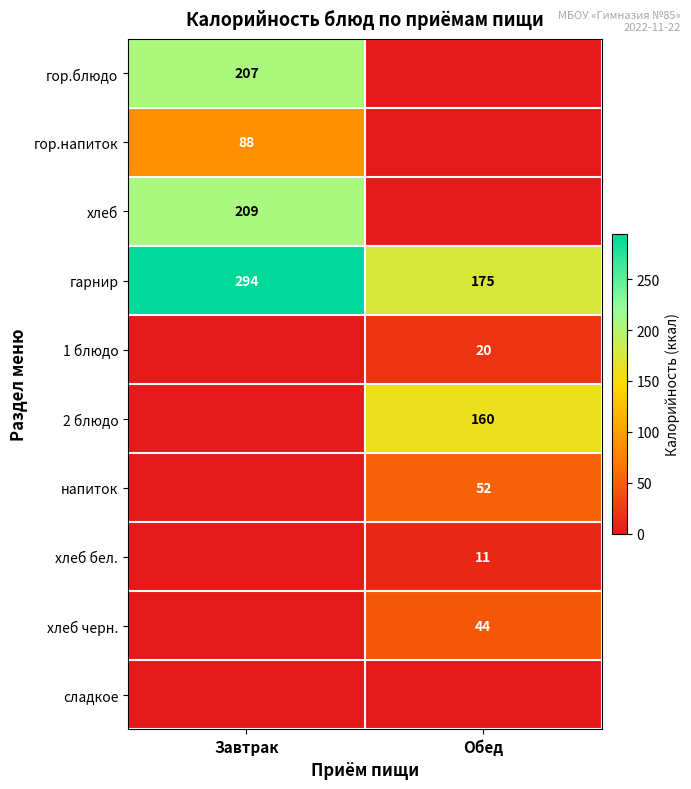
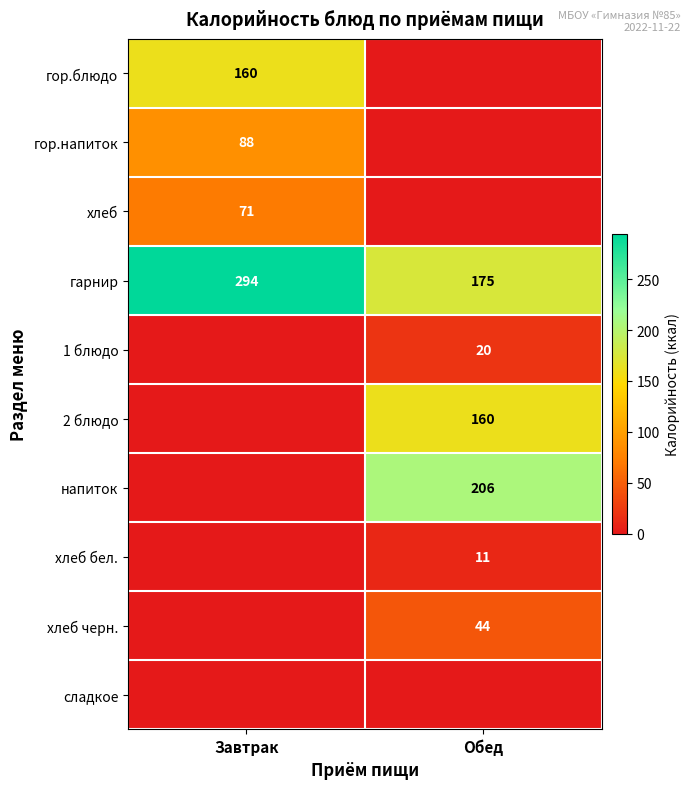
  {
    "гор.блюдо": {
-     "Завтрак": 207
+     "Завтрак": 160
    },
    "гор.напиток": {
      "Завтрак": 88
    },
    "хлеб": {
-     "Завтрак": 209
+     "Завтрак": 71
    },
    "гарнир": {
      "Завтрак": 294,
      "Обед": 175
    },
    "1 блюдо": {
      "Обед": 20
    },
    "2 блюдо": {
      "Обед": 160
    },
    "напиток": {
-     "Обед": 52
+     "Обед": 206
    },
    "хлеб бел.": {
      "Обед": 11
    },
    "хлеб черн.": {
      "Обед": 44
    }
  }
